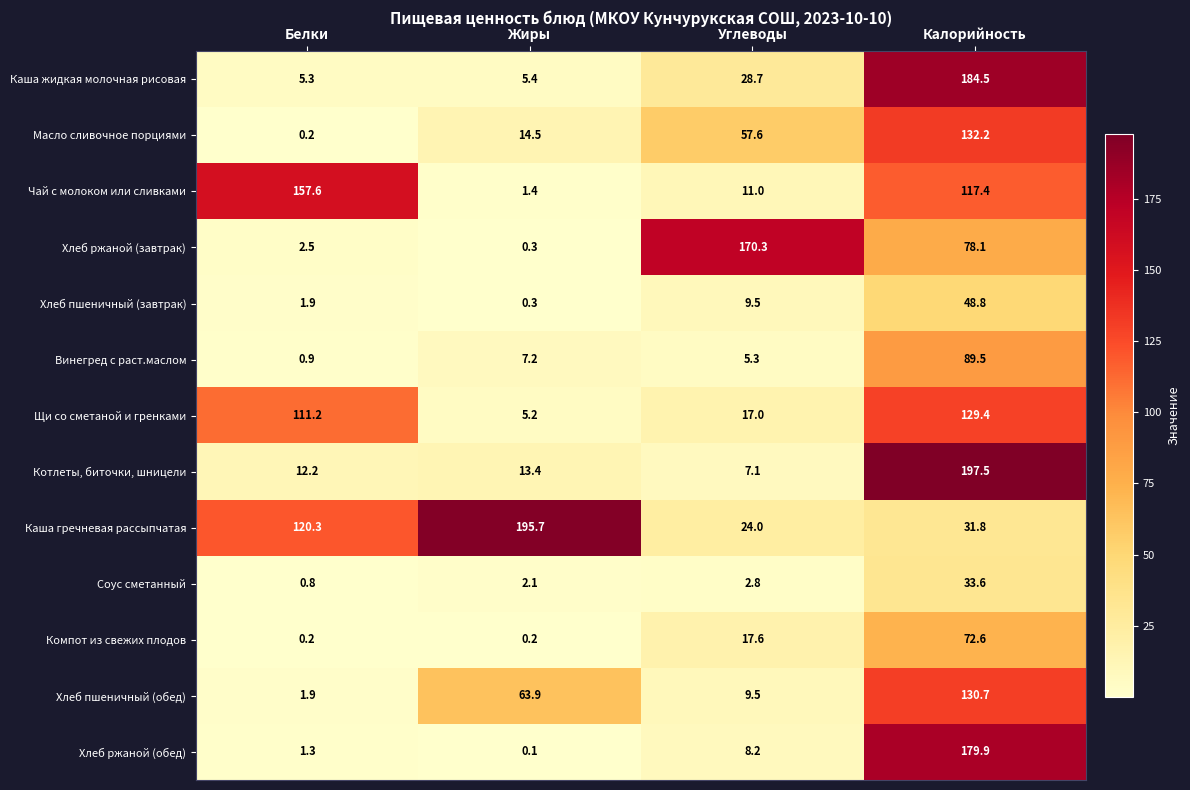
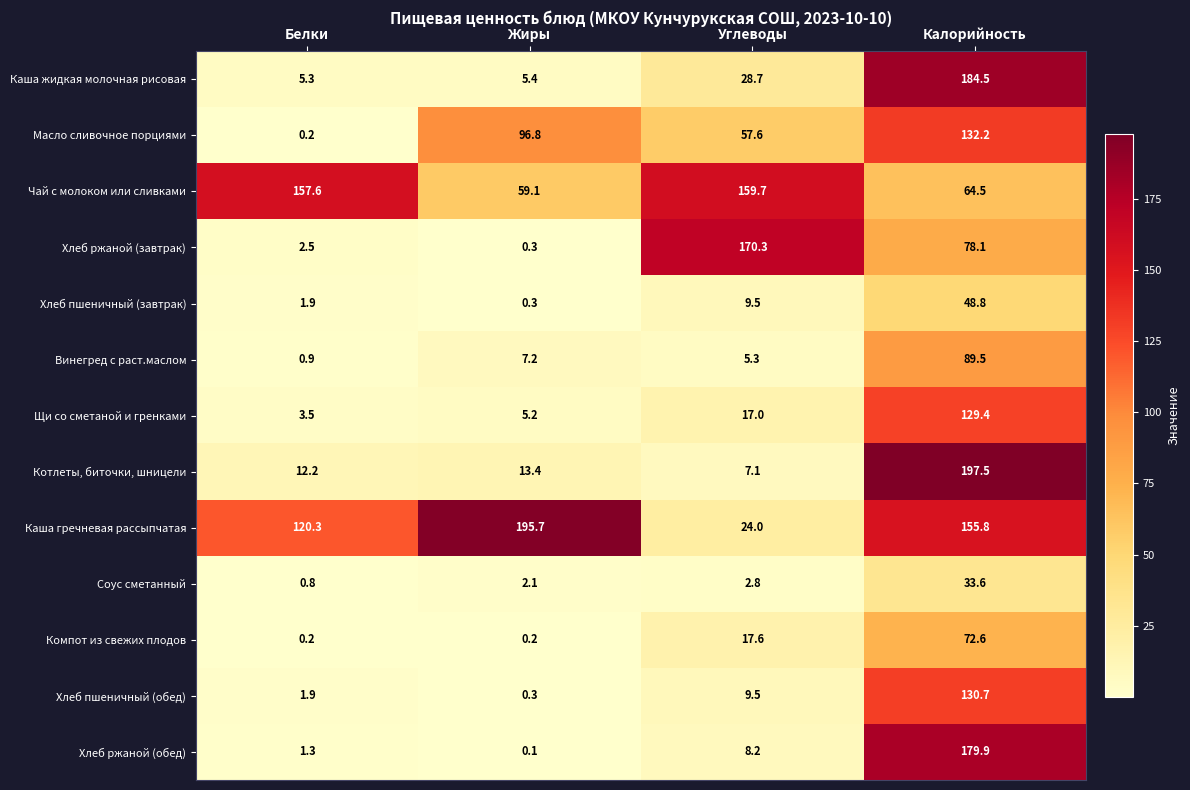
  {
    "Каша жидкая молочная рисовая": {
      "Белки": 5.3,
      "Жиры": 5.4,
      "Углеводы": 28.7,
      "Калорийность": 184.5
    },
    "Масло сливочное порциями": {
      "Белки": 0.2,
-     "Жиры": 14.5,
+     "Жиры": 96.8,
      "Углеводы": 57.6,
      "Калорийность": 132.2
    },
    "Чай с молоком или сливками": {
      "Белки": 157.6,
-     "Жиры": 1.4,
-     "Углеводы": 11.0,
-     "Калорийность": 117.4
+     "Жиры": 59.1,
+     "Углеводы": 159.7,
+     "Калорийность": 64.5
    },
    "Хлеб ржаной (завтрак)": {
      "Белки": 2.5,
      "Жиры": 0.3,
      "Углеводы": 170.3,
      "Калорийность": 78.1
    },
    "Хлеб пшеничный (завтрак)": {
      "Белки": 1.9,
      "Жиры": 0.3,
      "Углеводы": 9.5,
      "Калорийность": 48.8
    },
    "Винегред с раст.маслом": {
      "Белки": 0.9,
      "Жиры": 7.2,
      "Углеводы": 5.3,
      "Калорийность": 89.5
    },
    "Щи со сметаной и гренками": {
-     "Белки": 111.2,
+     "Белки": 3.5,
      "Жиры": 5.2,
      "Углеводы": 17.0,
      "Калорийность": 129.4
    },
    "Котлеты, биточки, шницели": {
      "Белки": 12.2,
      "Жиры": 13.4,
      "Углеводы": 7.1,
      "Калорийность": 197.5
    },
    "Каша гречневая рассыпчатая": {
      "Белки": 120.3,
      "Жиры": 195.7,
      "Углеводы": 24.0,
-     "Калорийность": 31.8
+     "Калорийность": 155.8
    },
    "Соус сметанный": {
      "Белки": 0.8,
      "Жиры": 2.1,
      "Углеводы": 2.8,
      "Калорийность": 33.6
    },
    "Компот из свежих плодов": {
      "Белки": 0.2,
      "Жиры": 0.2,
      "Углеводы": 17.6,
      "Калорийность": 72.6
    },
    "Хлеб пшеничный (обед)": {
      "Белки": 1.9,
-     "Жиры": 63.9,
+     "Жиры": 0.3,
      "Углеводы": 9.5,
      "Калорийность": 130.7
    },
    "Хлеб ржаной (обед)": {
      "Белки": 1.3,
      "Жиры": 0.1,
      "Углеводы": 8.2,
      "Калорийность": 179.9
    }
  }
